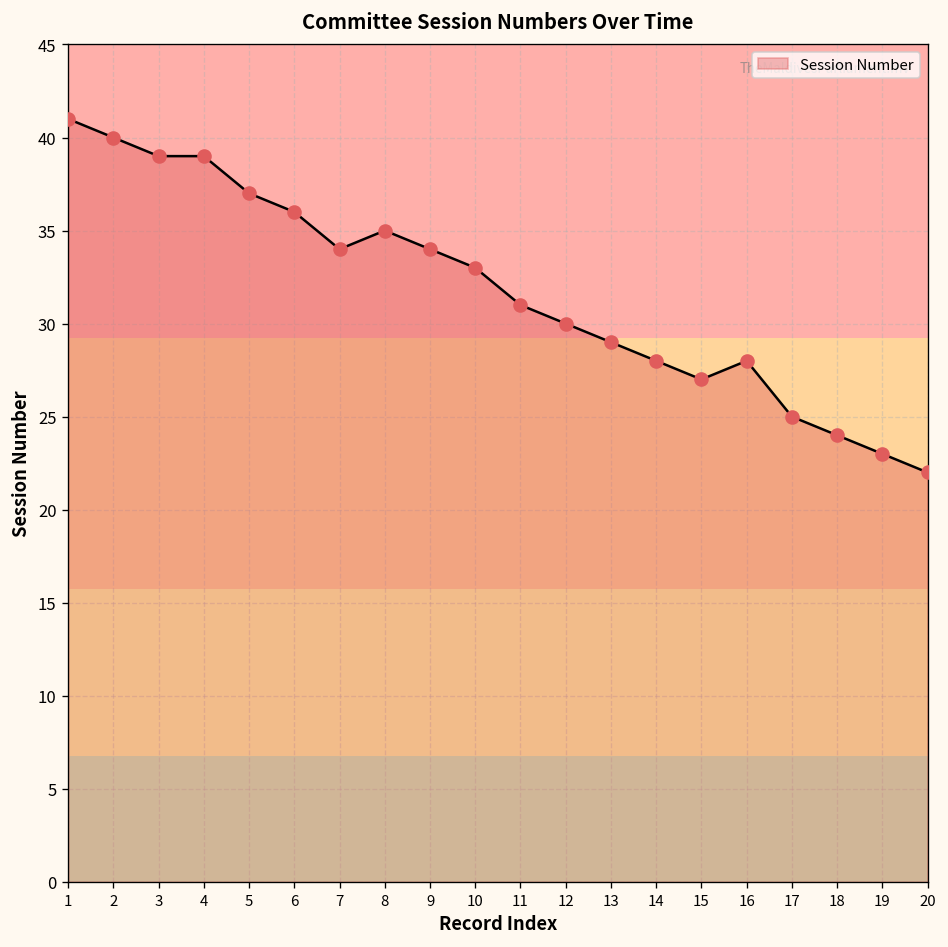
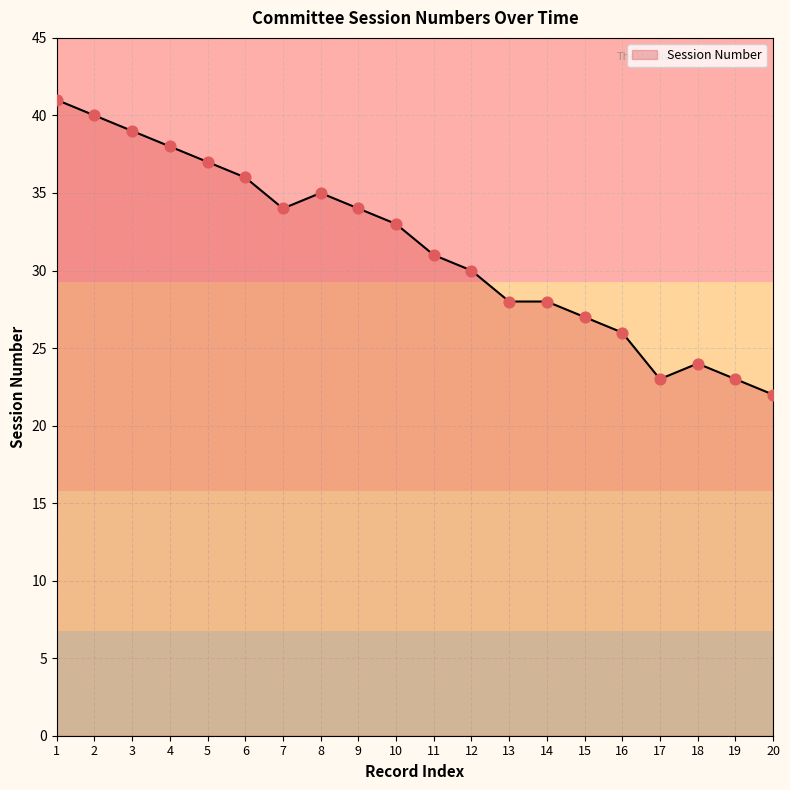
  {
    "1": 41,
    "2": 40,
    "3": 39,
-   "4": 39,
+   "4": 38,
    "5": 37,
    "6": 36,
    "7": 34,
    "8": 35,
    "9": 34,
    "10": 33,
    "11": 31,
    "12": 30,
-   "13": 29,
+   "13": 28,
    "14": 28,
    "15": 27,
-   "16": 28,
-   "17": 25,
+   "16": 26,
+   "17": 23,
    "18": 24,
    "19": 23,
    "20": 22
  }
